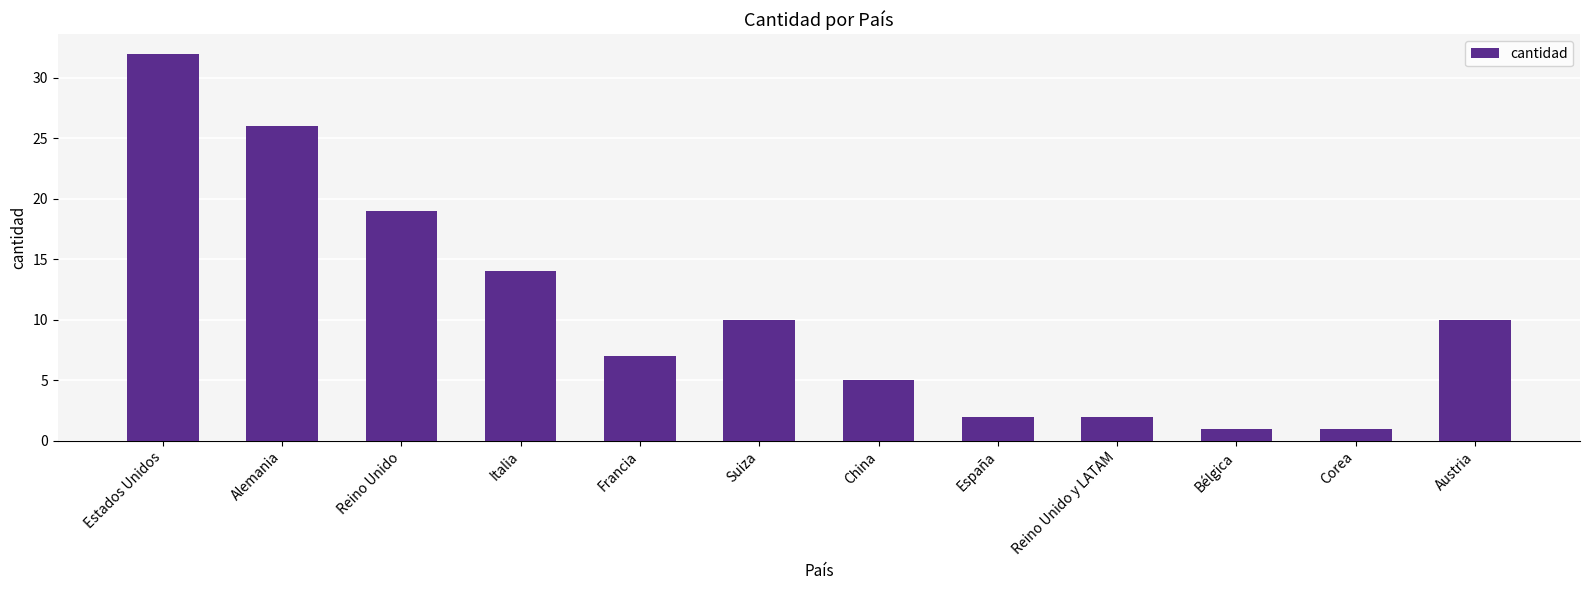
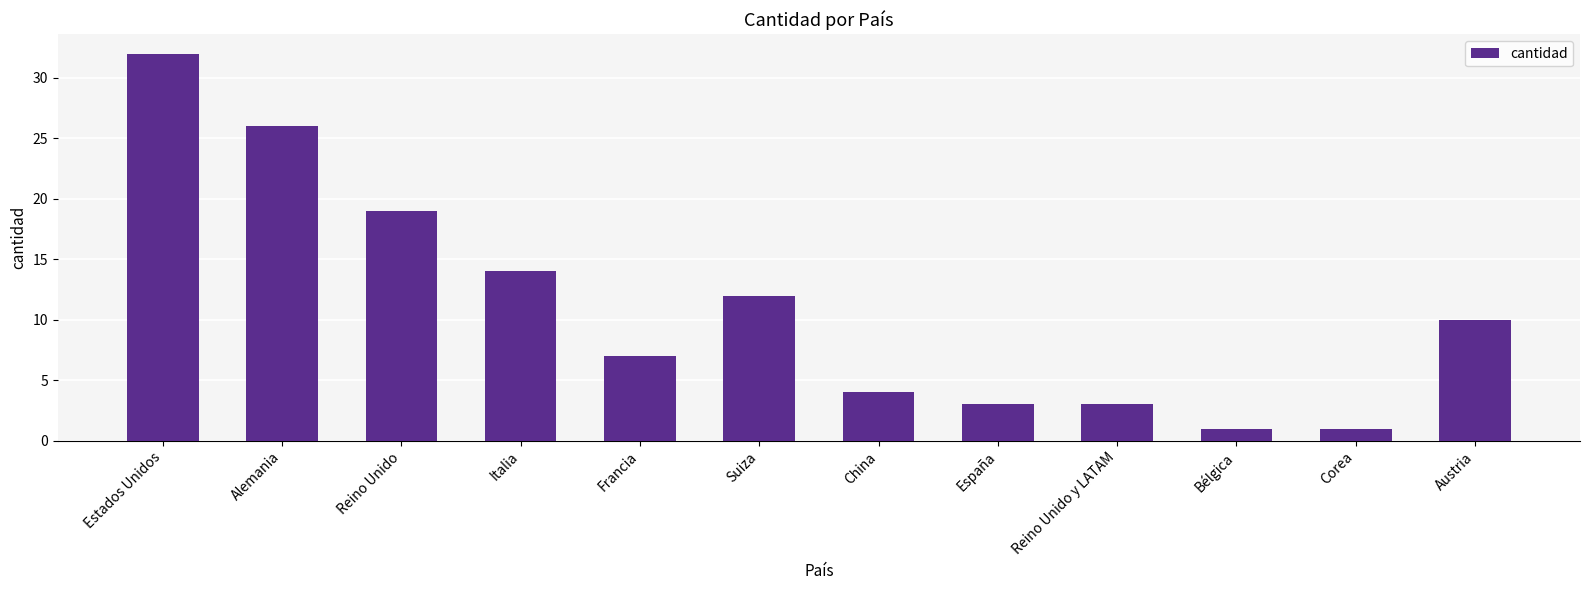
  {
    "Estados Unidos": 32,
    "Alemania": 26,
    "Reino Unido": 19,
    "Italia": 14,
    "Francia": 7,
-   "Suiza": 10,
-   "China": 5,
-   "España": 2,
-   "Reino Unido y LATAM": 2,
+   "Suiza": 12,
+   "China": 4,
+   "España": 3,
+   "Reino Unido y LATAM": 3,
    "Bélgica": 1,
    "Corea": 1,
    "Austria": 10
  }
